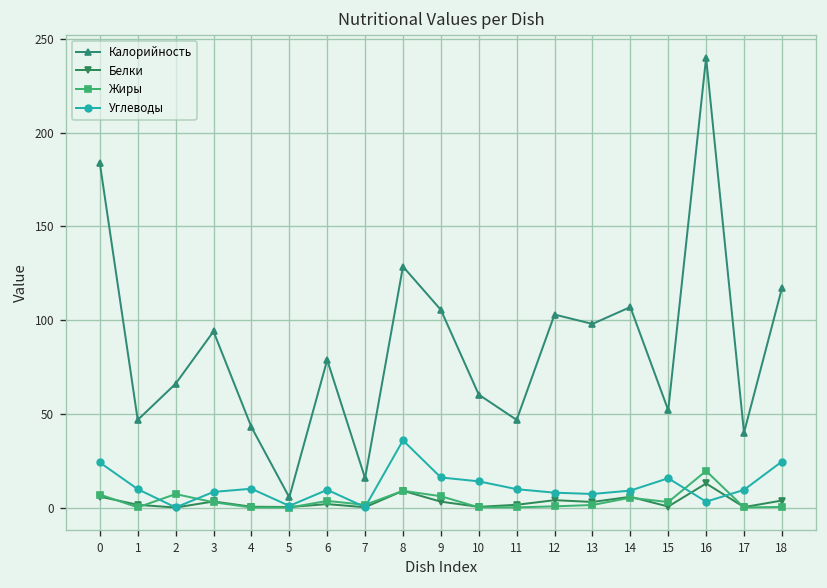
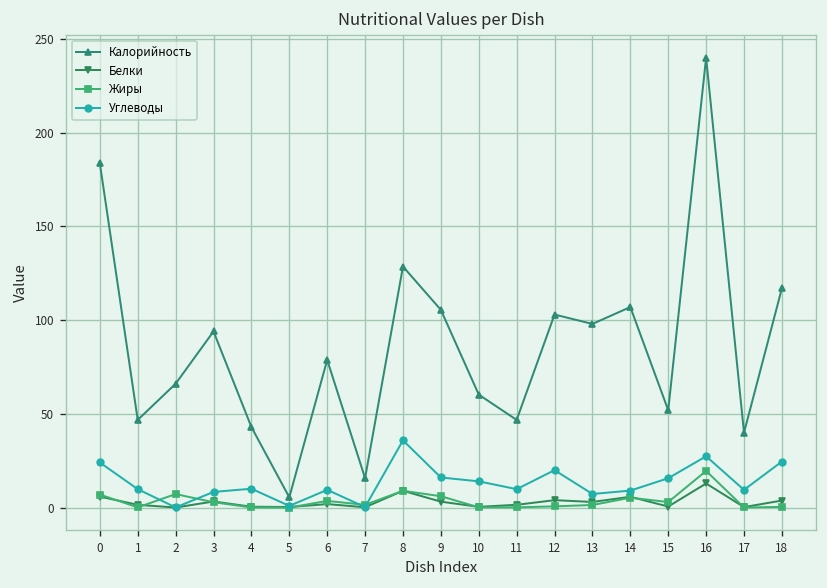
  {
    "Углеводы": {
      "0": 24,
      "1": 10,
      "3": 8,
      "4": 10,
      "6": 10,
      "8": 36,
      "9": 16,
      "10": 14,
      "11": 10,
-     "12": 8,
+     "12": 20,
      "13": 7,
      "14": 9,
      "15": 16,
-     "16": 3,
+     "16": 27,
      "17": 10,
      "18": 25
    }
  }
